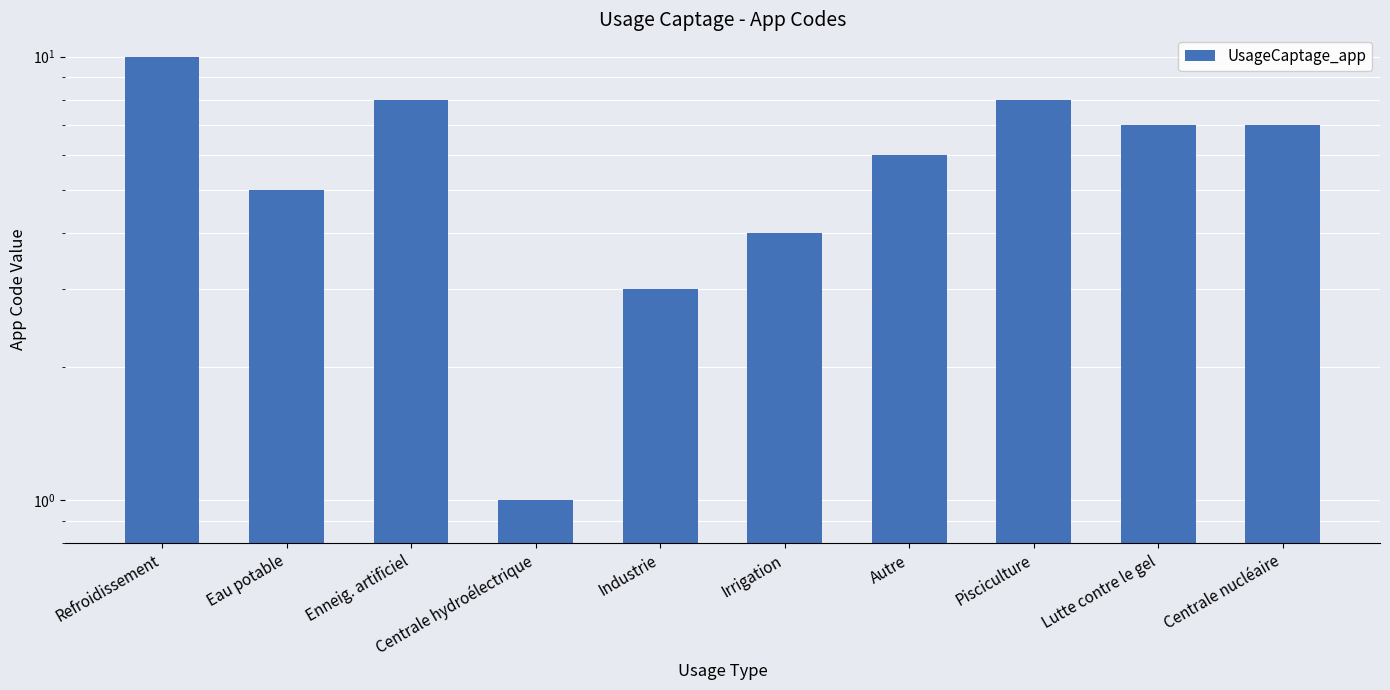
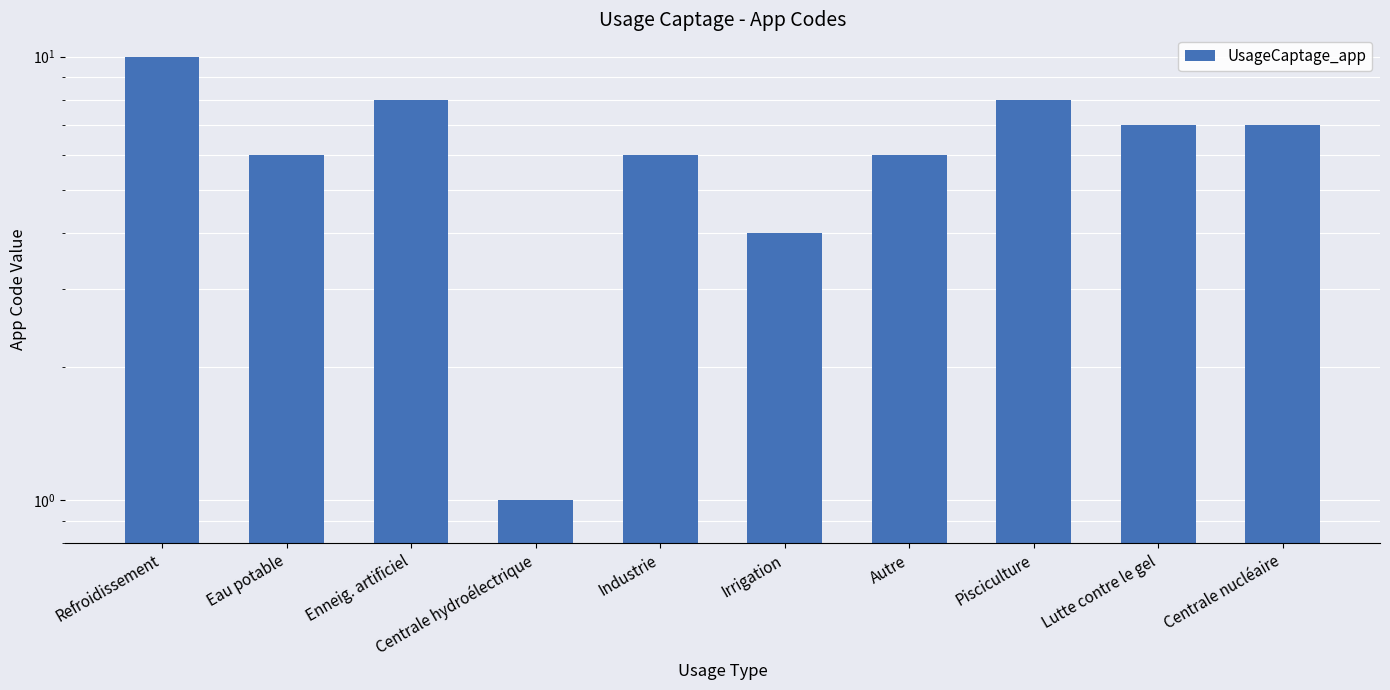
  {
    "Refroidissement": 10,
-   "Eau potable": 5,
+   "Eau potable": 6,
    "Enneig. artificiel": 8,
    "Centrale hydroélectrique": 1,
-   "Industrie": 3,
+   "Industrie": 6,
    "Irrigation": 4,
    "Autre": 6,
    "Pisciculture": 8,
    "Lutte contre le gel": 7,
    "Centrale nucléaire": 7
  }
